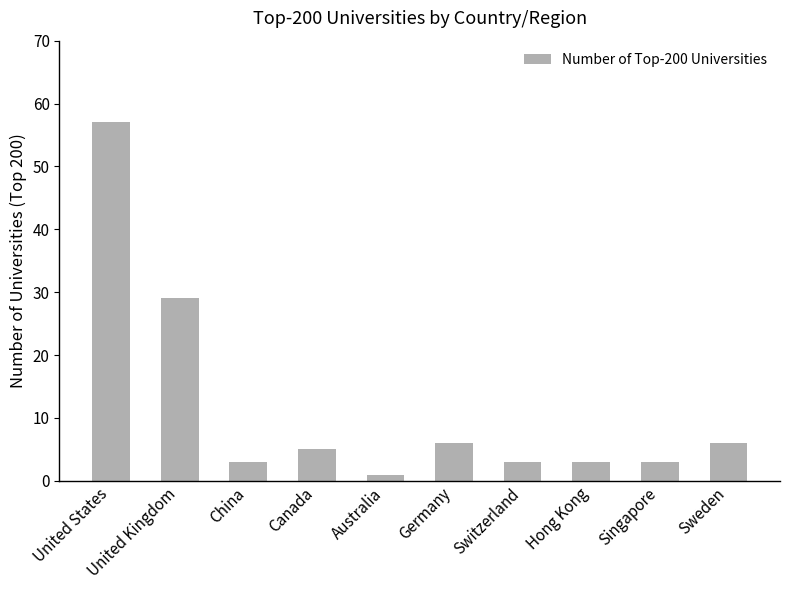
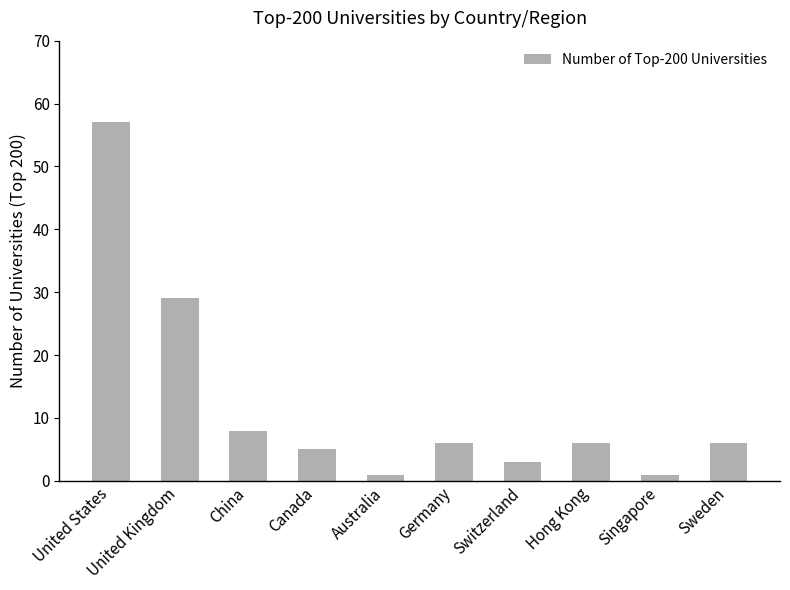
  {
    "United States": 57,
    "United Kingdom": 29,
-   "China": 3,
+   "China": 8,
    "Canada": 5,
    "Australia": 1,
    "Germany": 6,
    "Switzerland": 3,
-   "Hong Kong": 3,
-   "Singapore": 3,
+   "Hong Kong": 6,
+   "Singapore": 1,
    "Sweden": 6
  }
